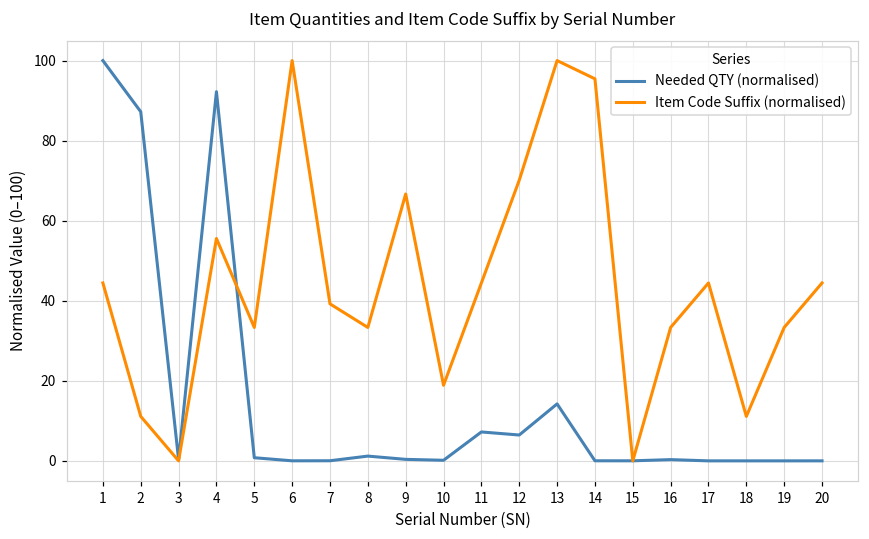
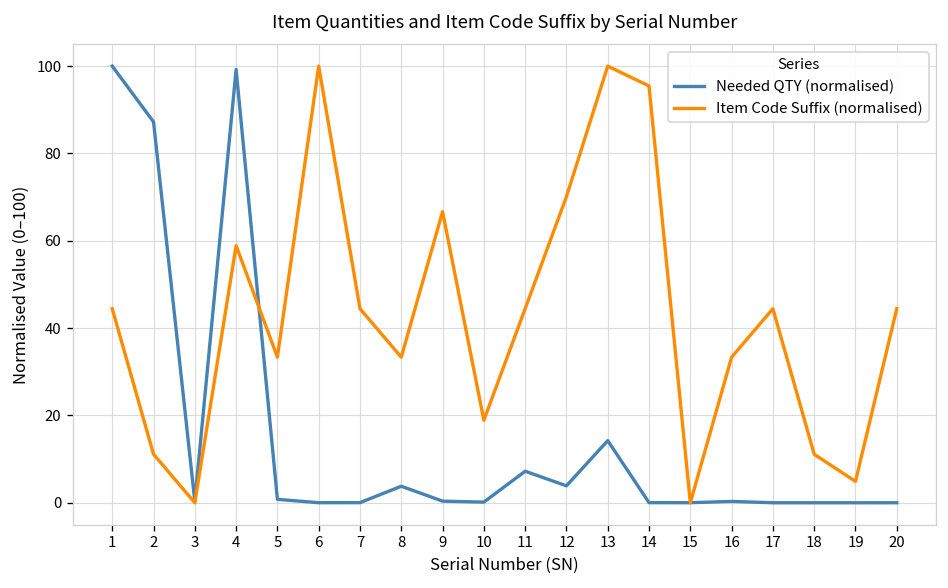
  {
    "Needed QTY (normalised)": {
      "1": 100,
      "2": 87,
-     "4": 92,
+     "4": 99,
      "5": 1,
      "6": 0,
      "7": 0,
-     "8": 1,
+     "8": 4,
      "9": 0,
      "10": 0,
      "11": 7,
-     "12": 6,
+     "12": 4,
      "13": 14,
      "14": 0,
      "16": 0,
      "17": 0,
      "18": 0,
      "19": 0,
      "20": 0
    },
    "Item Code Suffix (normalised)": {
      "1": 44,
      "2": 11,
-     "4": 56,
+     "4": 59,
      "5": 33,
      "6": 100,
-     "7": 39,
+     "7": 44,
      "8": 33,
      "9": 67,
      "10": 19,
      "11": 44,
      "12": 70,
      "13": 100,
      "14": 95,
      "16": 33,
      "17": 44,
      "18": 11,
-     "19": 33,
+     "19": 5,
      "20": 44
    }
  }
